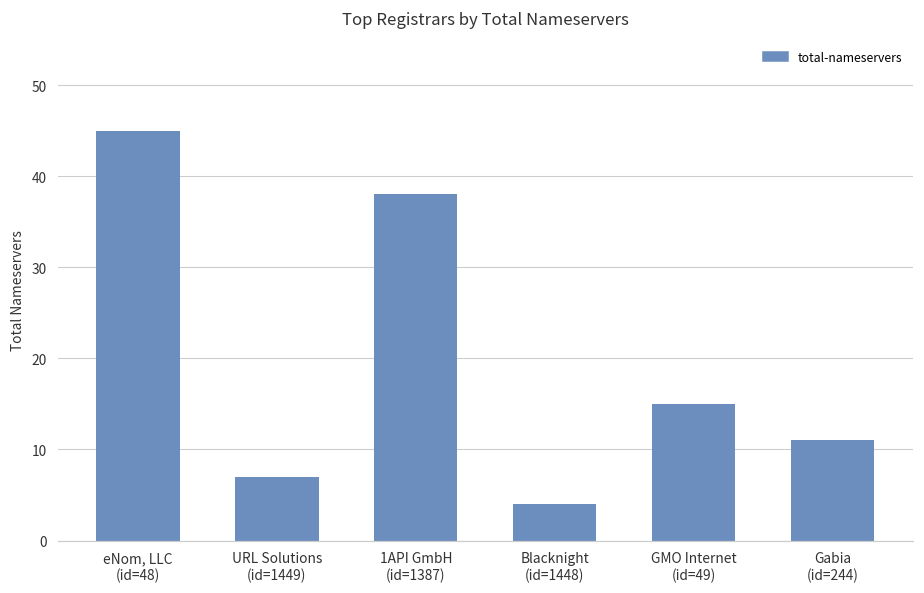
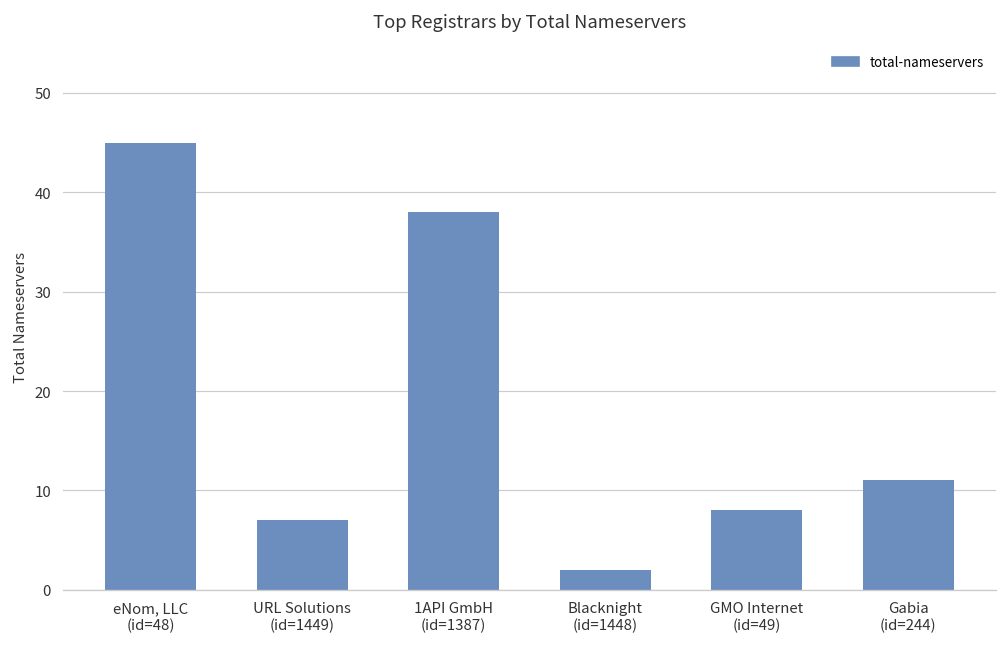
  {
    "eNom, LLC (id=48)": 45,
    "URL Solutions (id=1449)": 7,
    "1API GmbH (id=1387)": 38,
-   "Blacknight (id=1448)": 4,
-   "GMO Internet (id=49)": 15,
+   "Blacknight (id=1448)": 2,
+   "GMO Internet (id=49)": 8,
    "Gabia (id=244)": 11
  }
